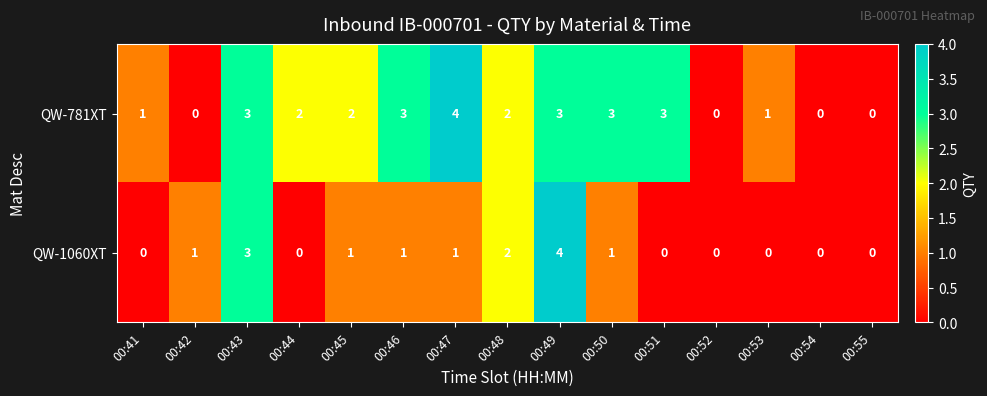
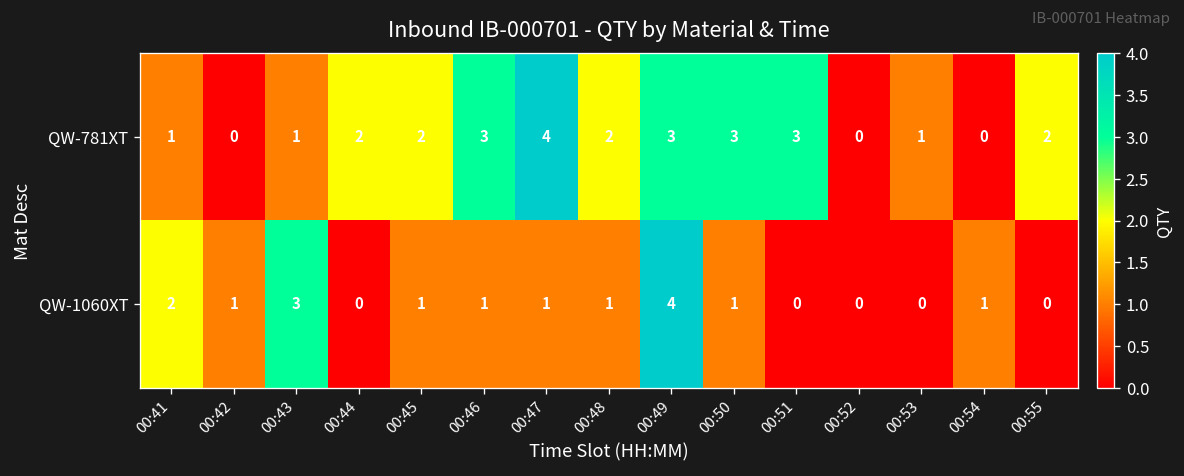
  {
    "QW-781XT": {
      "00:41": 1,
      "00:42": 0,
-     "00:43": 3,
+     "00:43": 1,
      "00:44": 2,
      "00:45": 2,
      "00:46": 3,
      "00:47": 4,
      "00:48": 2,
      "00:49": 3,
      "00:50": 3,
      "00:51": 3,
      "00:52": 0,
      "00:53": 1,
      "00:54": 0,
-     "00:55": 0
+     "00:55": 2
    },
    "QW-1060XT": {
-     "00:41": 0,
+     "00:41": 2,
      "00:42": 1,
      "00:43": 3,
      "00:44": 0,
      "00:45": 1,
      "00:46": 1,
      "00:47": 1,
-     "00:48": 2,
+     "00:48": 1,
      "00:49": 4,
      "00:50": 1,
      "00:51": 0,
      "00:52": 0,
      "00:53": 0,
-     "00:54": 0,
+     "00:54": 1,
      "00:55": 0
    }
  }
